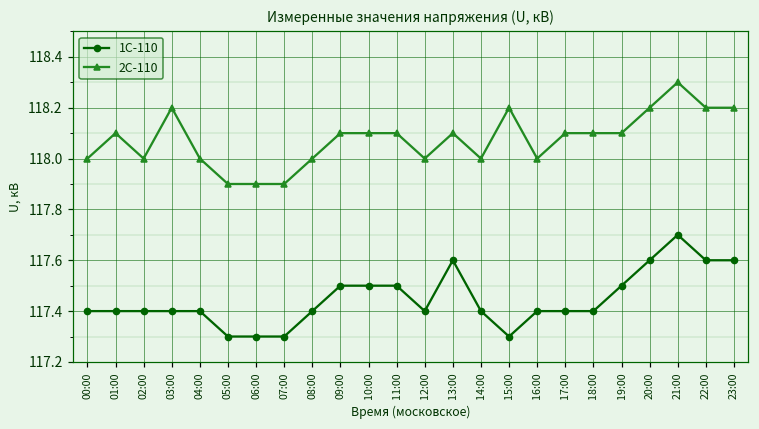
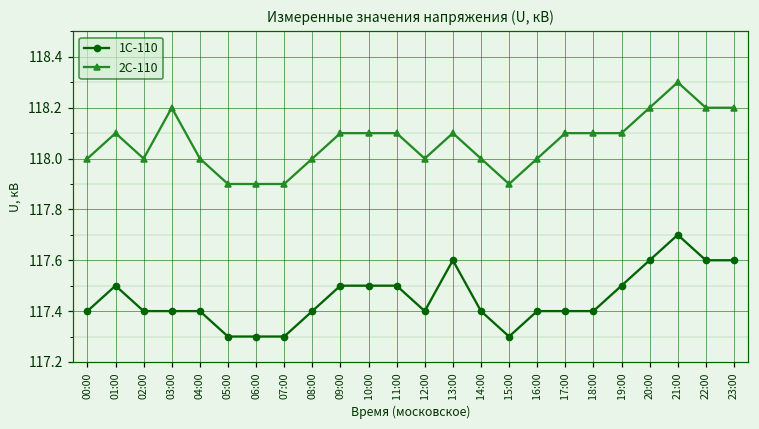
  {
    "1С-110": {
      "00:00": 117.4,
-     "01:00": 117.4,
+     "01:00": 117.5,
      "02:00": 117.4,
      "03:00": 117.4,
      "04:00": 117.4,
      "05:00": 117.3,
      "06:00": 117.3,
      "07:00": 117.3,
      "08:00": 117.4,
      "09:00": 117.5,
      "10:00": 117.5,
      "11:00": 117.5,
      "12:00": 117.4,
      "13:00": 117.6,
      "14:00": 117.4,
      "15:00": 117.3,
      "16:00": 117.4,
      "17:00": 117.4,
      "18:00": 117.4,
      "19:00": 117.5,
      "20:00": 117.6,
      "21:00": 117.7,
      "22:00": 117.6,
      "23:00": 117.6
    },
    "2С-110": {
      "00:00": 118.0,
      "01:00": 118.1,
      "02:00": 118.0,
      "03:00": 118.2,
      "04:00": 118.0,
      "05:00": 117.9,
      "06:00": 117.9,
      "07:00": 117.9,
      "08:00": 118.0,
      "09:00": 118.1,
      "10:00": 118.1,
      "11:00": 118.1,
      "12:00": 118.0,
      "13:00": 118.1,
      "14:00": 118.0,
-     "15:00": 118.2,
+     "15:00": 117.9,
      "16:00": 118.0,
      "17:00": 118.1,
      "18:00": 118.1,
      "19:00": 118.1,
      "20:00": 118.2,
      "21:00": 118.3,
      "22:00": 118.2,
      "23:00": 118.2
    }
  }
